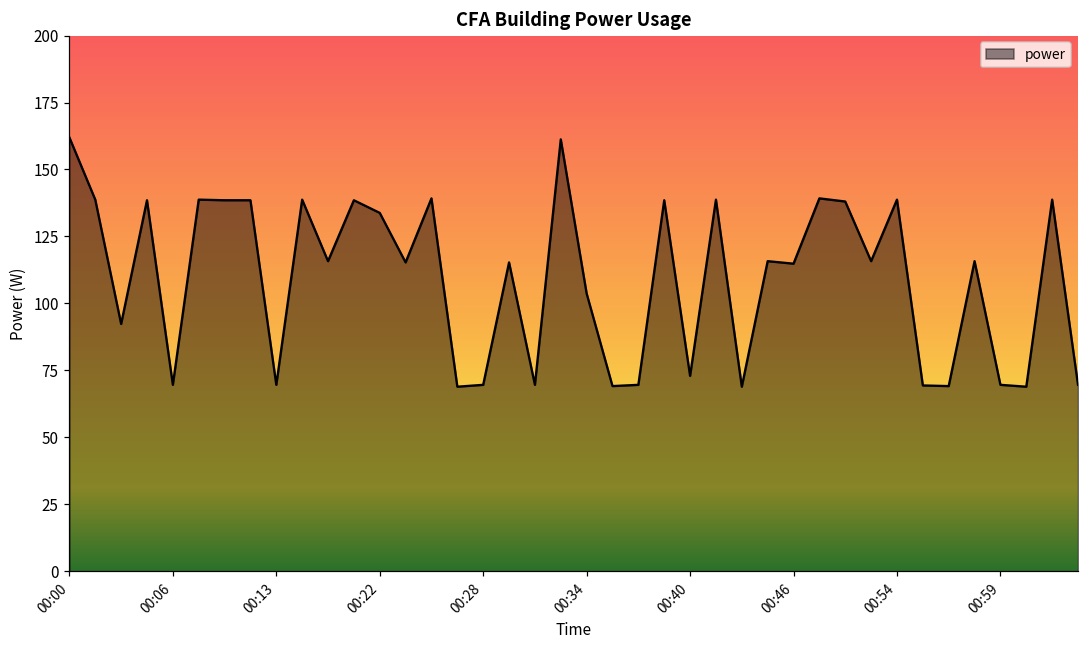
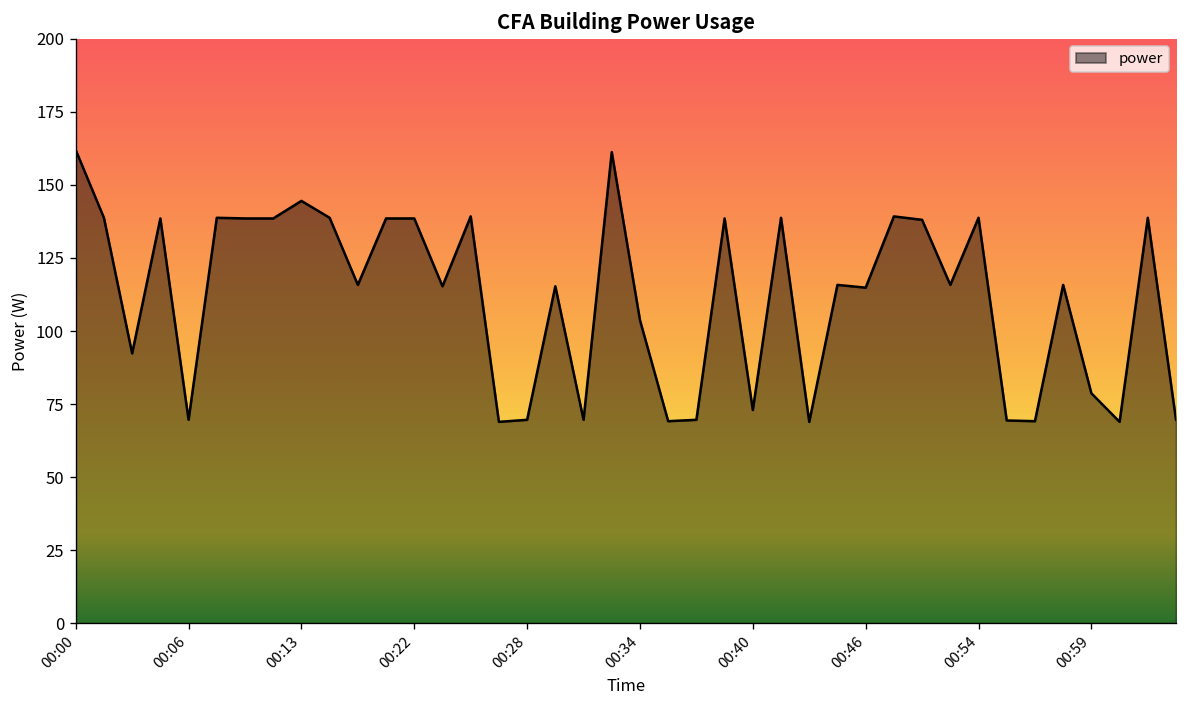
  {
    "00:00": 162,
    "00:06": 70,
-   "00:13": 70,
-   "00:22": 134,
+   "00:13": 145,
+   "00:22": 139,
    "00:28": 70,
    "00:34": 104,
    "00:40": 73,
    "00:46": 115,
    "00:54": 139,
-   "00:59": 70
+   "00:59": 79
  }
